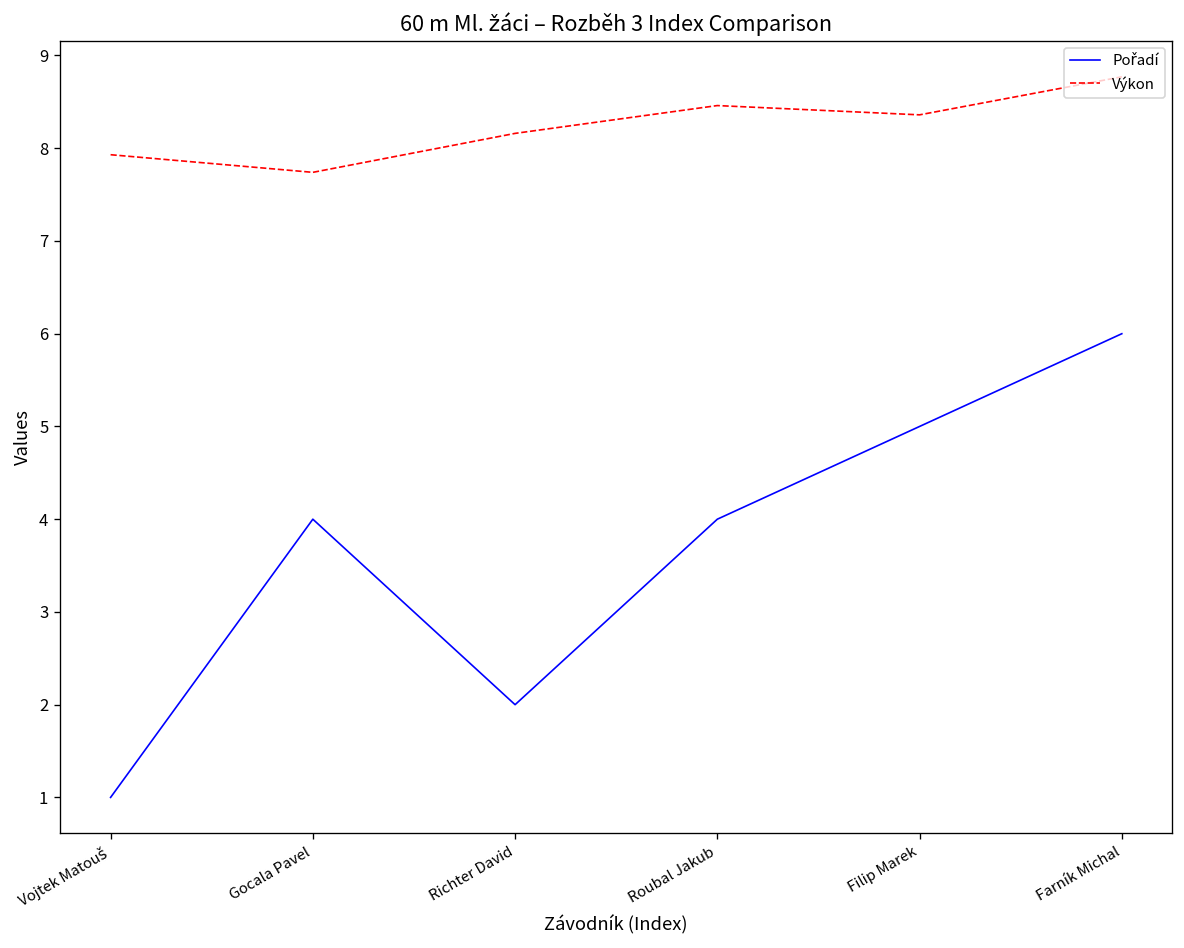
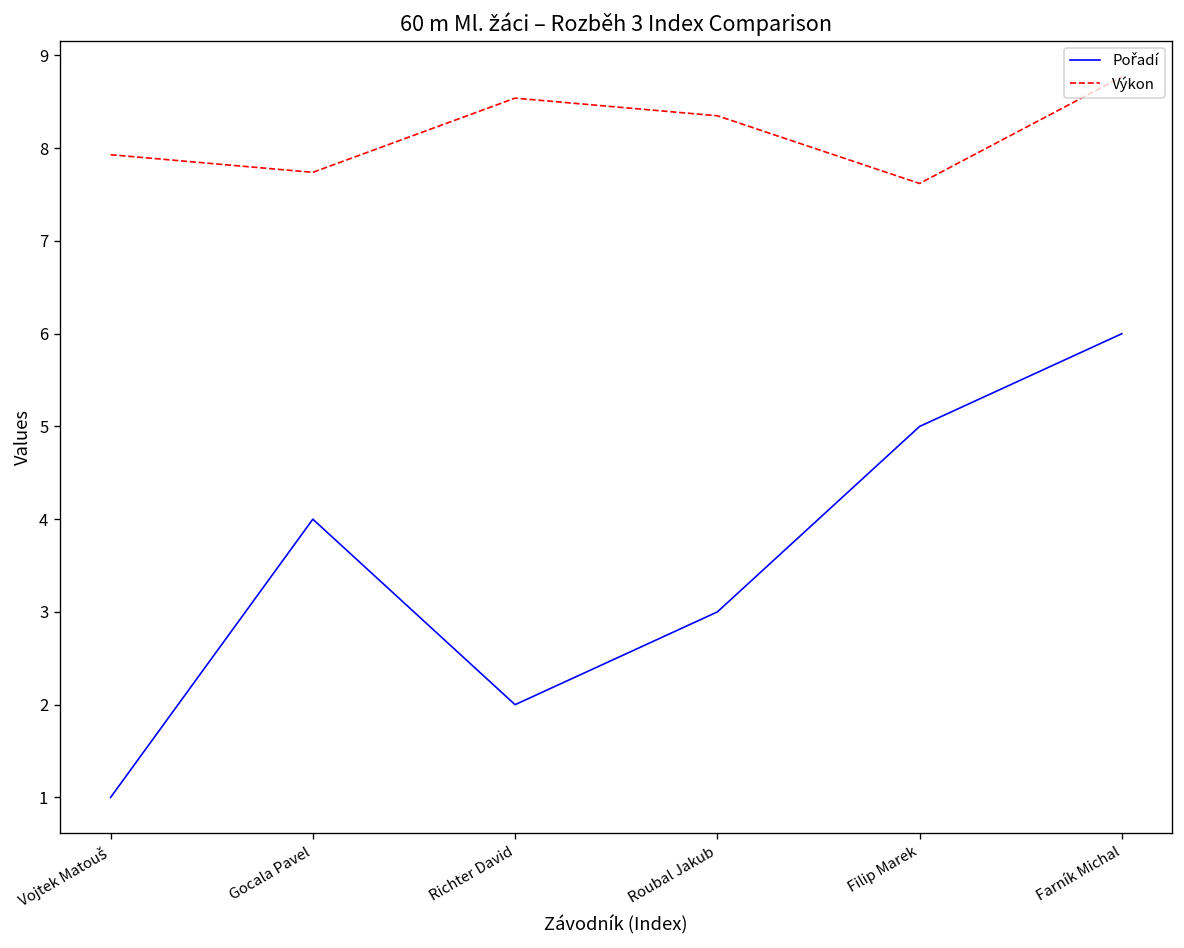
  {
    "Pořadí": {
      "Vojtek Matouš": 1,
      "Gocala Pavel": 4,
      "Richter David": 2,
-     "Roubal Jakub": 4,
+     "Roubal Jakub": 3,
      "Filip Marek": 5,
      "Farník Michal": 6
    },
    "Výkon": {
      "Vojtek Matouš": 7.9,
      "Gocala Pavel": 7.7,
-     "Richter David": 8.2,
-     "Roubal Jakub": 8.5,
-     "Filip Marek": 8.4
+     "Richter David": 8.5,
+     "Roubal Jakub": 8.4,
+     "Filip Marek": 7.6
    }
  }
